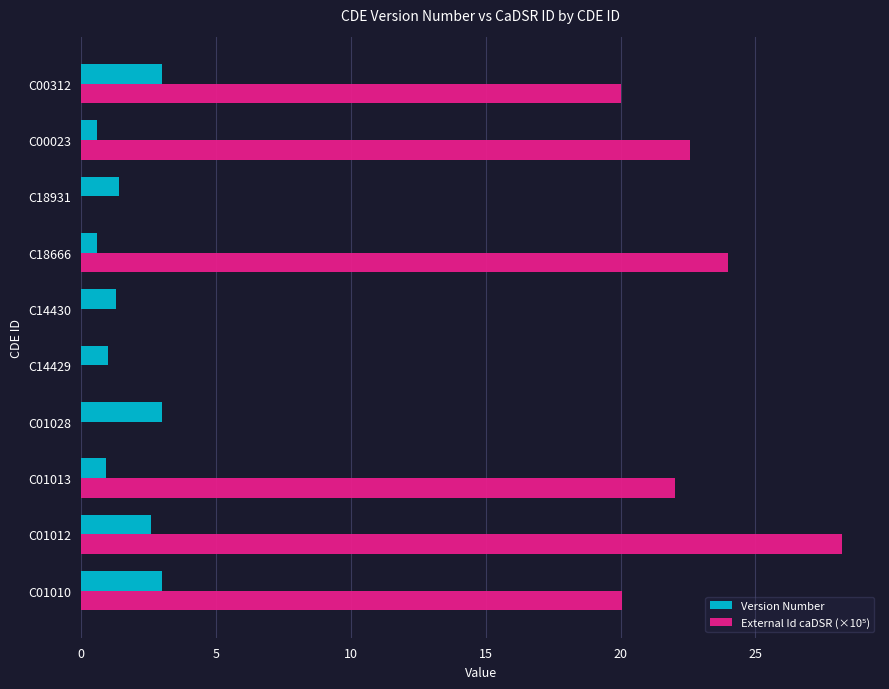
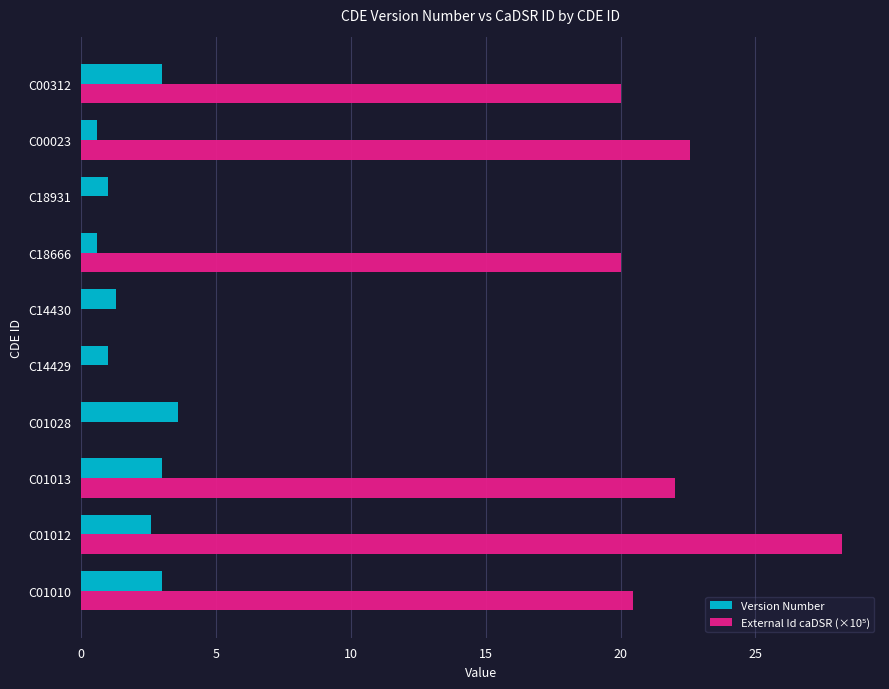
  {
    "Version Number": {
      "C00312": 3.0,
      "C00023": 0.6,
-     "C18931": 1.4,
+     "C18931": 1.0,
      "C18666": 0.6,
      "C14430": 1.3,
      "C14429": 1.0,
-     "C01028": 3.0,
-     "C01013": 0.9,
+     "C01028": 3.6,
+     "C01013": 3.0,
      "C01012": 2.6,
      "C01010": 3.0
    },
    "External Id caDSR (×10⁵)": {
      "C00312": 20.0,
      "C00023": 22.6,
      "C18931": 0.0,
-     "C18666": 24.0,
+     "C18666": 20.0,
      "C14430": 0.0,
      "C14429": 0.0,
      "C01028": 0.0,
      "C01013": 22.0,
      "C01012": 28.2,
-     "C01010": 20.0
+     "C01010": 20.4
    }
  }
